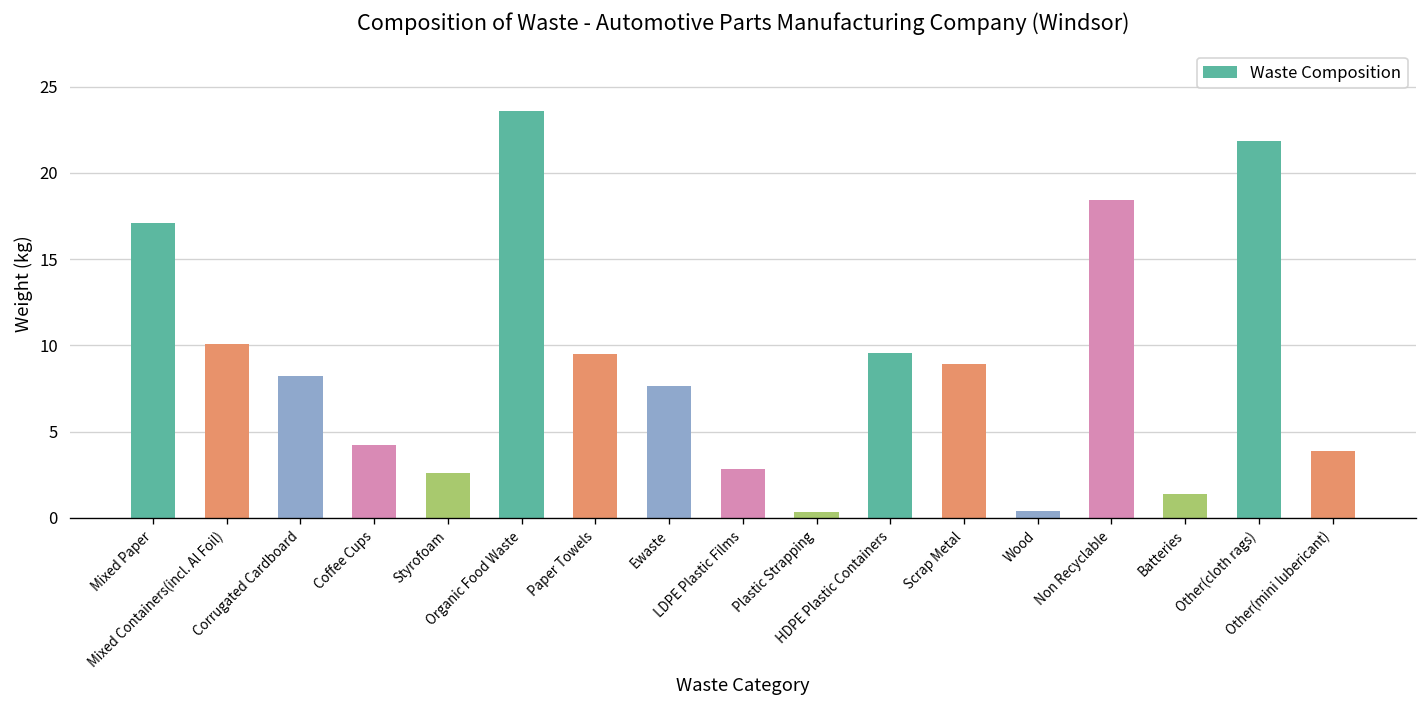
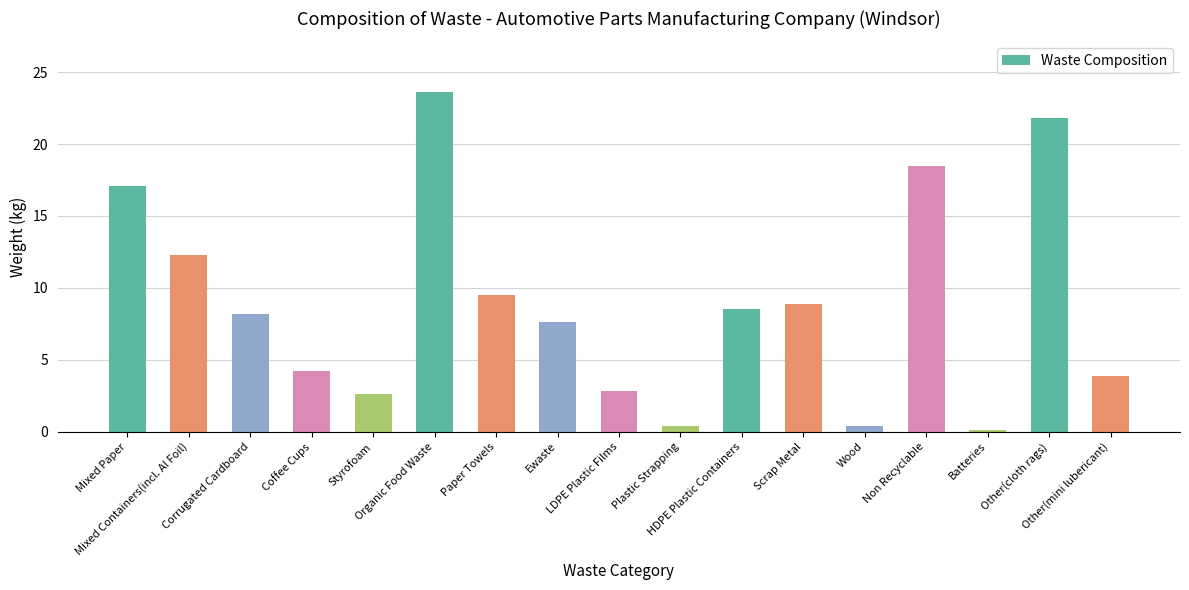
  {
    "Mixed Paper": 17.1,
-   "Mixed Containers(incl. Al Foil)": 10.1,
+   "Mixed Containers(incl. Al Foil)": 12.3,
    "Corrugated Cardboard": 8.2,
    "Coffee Cups": 4.3,
    "Styrofoam": 2.6,
    "Organic Food Waste": 23.6,
    "Paper Towels": 9.5,
    "Ewaste": 7.7,
    "LDPE Plastic Films": 2.8,
    "Plastic Strapping": 0.4,
-   "HDPE Plastic Containers": 9.6,
+   "HDPE Plastic Containers": 8.6,
    "Scrap Metal": 8.9,
    "Wood": 0.4,
    "Non Recyclable": 18.5,
-   "Batteries": 1.4,
+   "Batteries": 0.1,
    "Other(cloth rags)": 21.8,
    "Other(mini lubericant)": 3.9
  }
